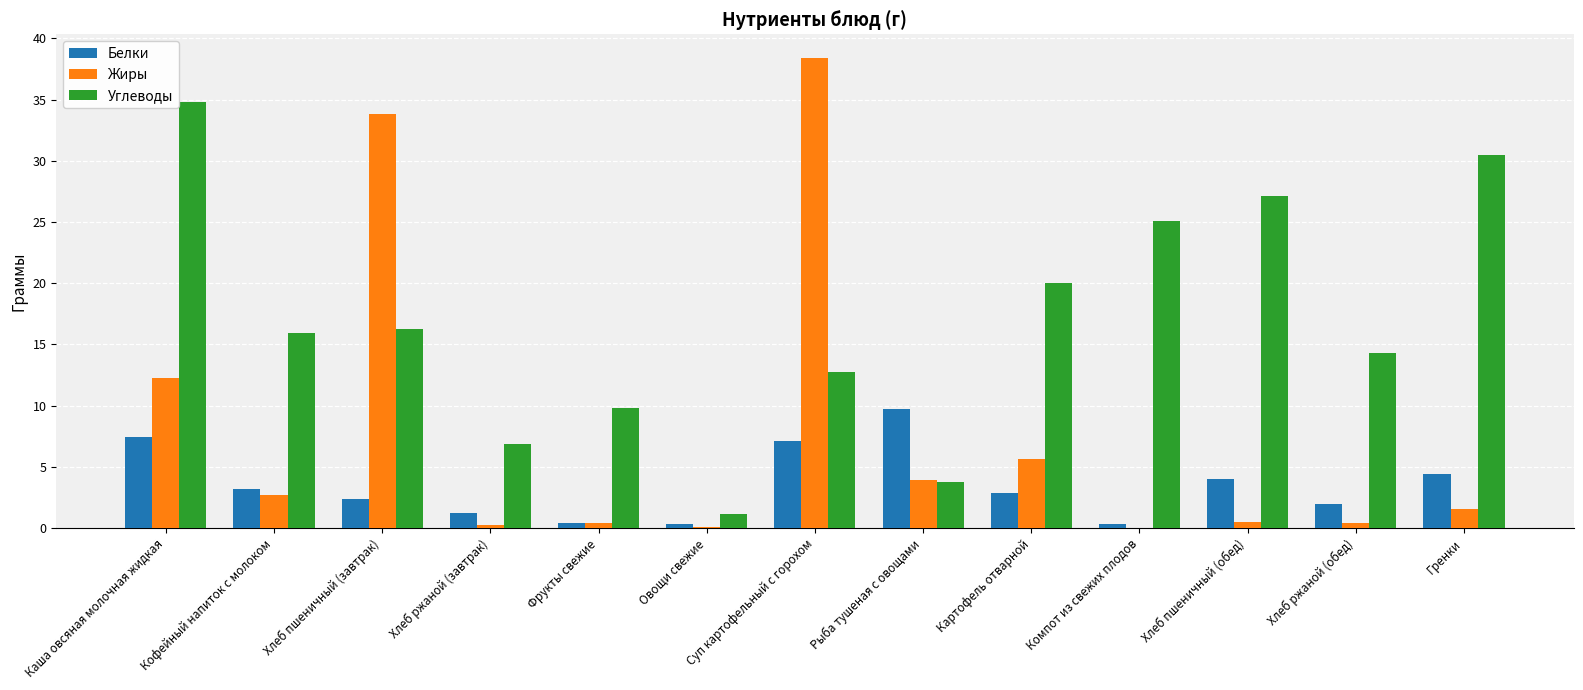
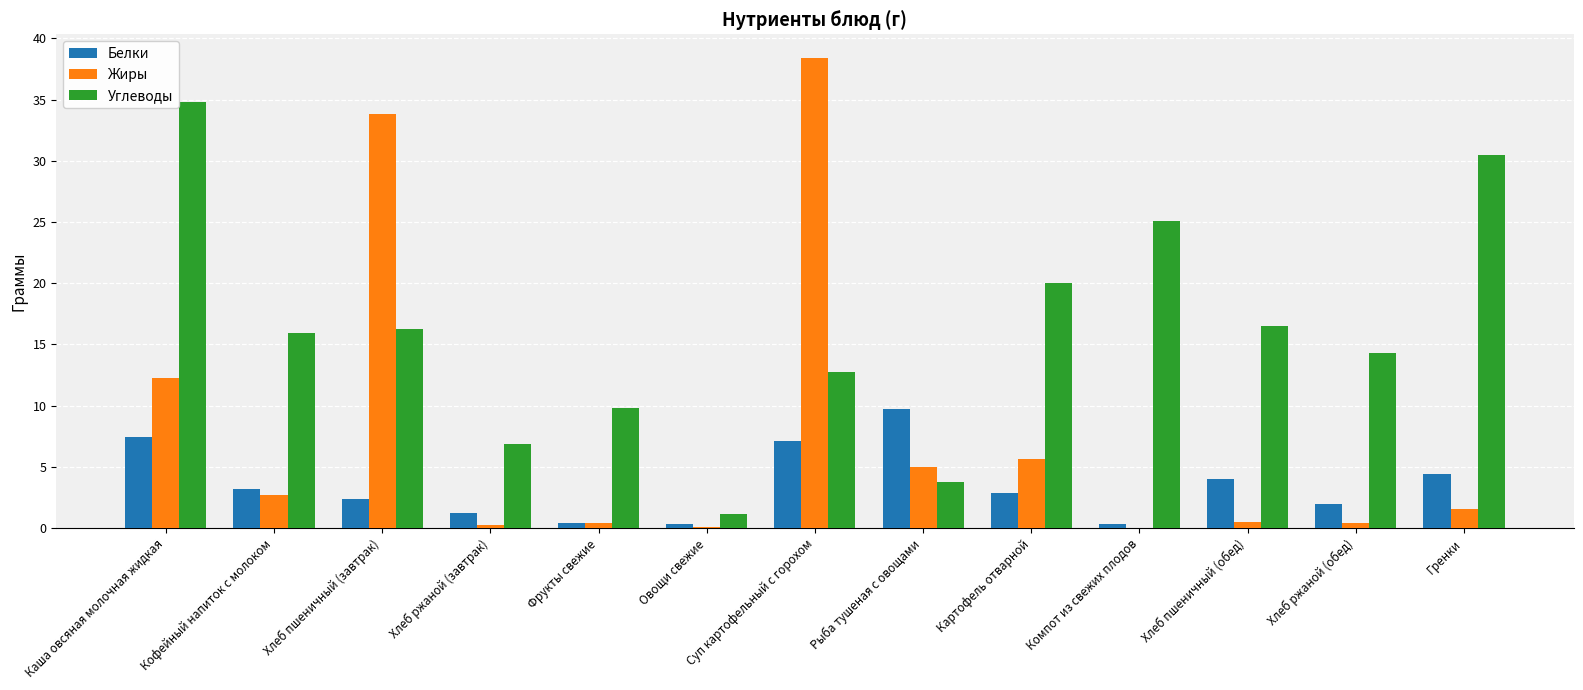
  {
    "Белки": {
      "Каша овсяная молочная жидкая": 7.5,
      "Кофейный напиток с молоком": 3.2,
      "Хлеб пшеничный (завтрак)": 2.4,
      "Хлеб ржаной (завтрак)": 1.2,
      "Фрукты свежие": 0.4,
      "Овощи свежие": 0.3,
      "Суп картофельный с горохом": 7.1,
      "Рыба тушеная с овощами": 9.8,
      "Картофель отварной": 2.9,
      "Компот из свежих плодов": 0.3,
      "Хлеб пшеничный (обед)": 4.0,
      "Хлеб ржаной (обед)": 2.0,
      "Гренки": 4.4
    },
    "Жиры": {
      "Каша овсяная молочная жидкая": 12.2,
      "Кофейный напиток с молоком": 2.7,
      "Хлеб пшеничный (завтрак)": 33.8,
      "Хлеб ржаной (завтрак)": 0.2,
      "Фрукты свежие": 0.4,
      "Суп картофельный с горохом": 38.4,
-     "Рыба тушеная с овощами": 3.9,
+     "Рыба тушеная с овощами": 5.0,
      "Картофель отварной": 5.7,
      "Хлеб пшеничный (обед)": 0.5,
      "Хлеб ржаной (обед)": 0.4,
      "Гренки": 1.5
    },
    "Углеводы": {
      "Каша овсяная молочная жидкая": 34.8,
      "Кофейный напиток с молоком": 16.0,
      "Хлеб пшеничный (завтрак)": 16.3,
      "Хлеб ржаной (завтрак)": 6.9,
      "Фрукты свежие": 9.8,
      "Овощи свежие": 1.1,
      "Суп картофельный с горохом": 12.8,
      "Рыба тушеная с овощами": 3.8,
      "Картофель отварной": 20.0,
      "Компот из свежих плодов": 25.1,
-     "Хлеб пшеничный (обед)": 27.2,
+     "Хлеб пшеничный (обед)": 16.5,
      "Хлеб ржаной (обед)": 14.3,
      "Гренки": 30.5
    }
  }
